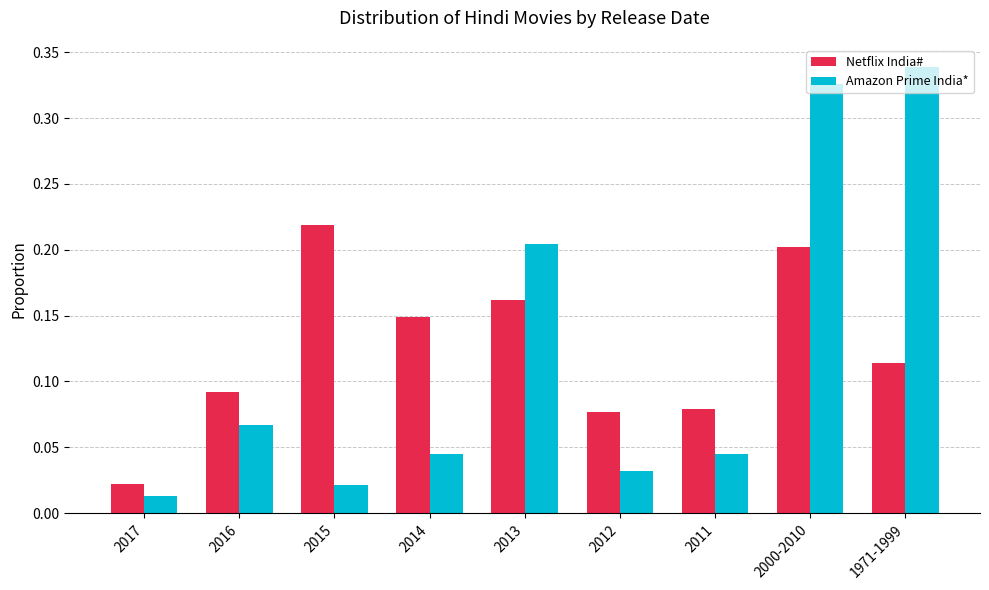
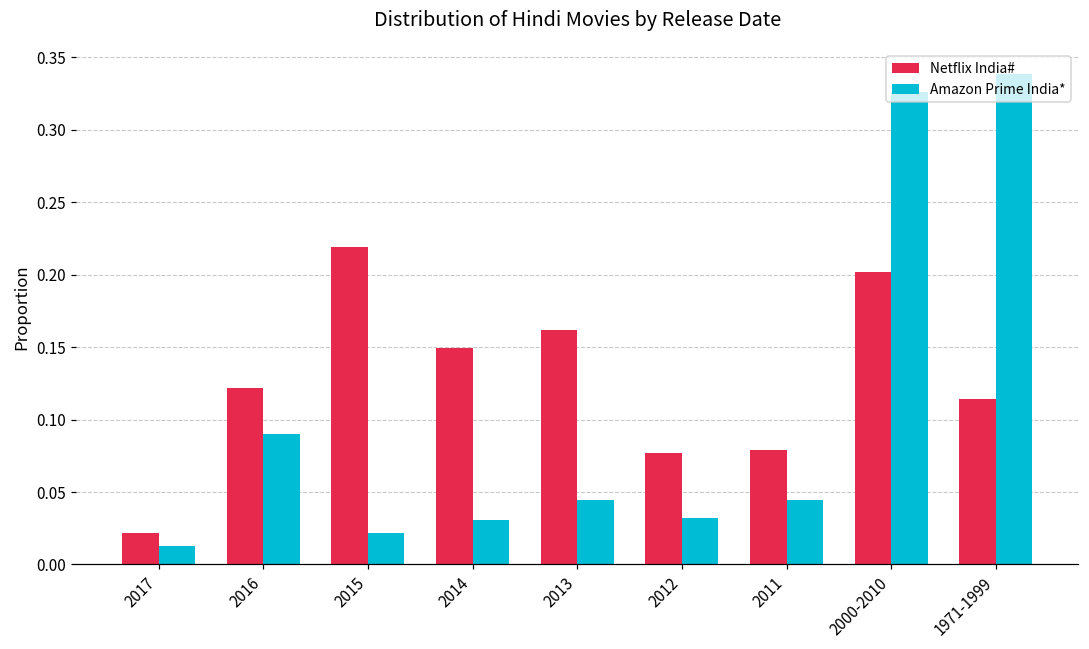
  {
    "Netflix India#": {
      "2017": 0.022,
-     "2016": 0.092,
+     "2016": 0.122,
      "2015": 0.219,
      "2014": 0.149,
      "2013": 0.162,
      "2012": 0.077,
      "2011": 0.079,
      "2000-2010": 0.202,
      "1971-1999": 0.114
    },
    "Amazon Prime India*": {
      "2017": 0.013,
-     "2016": 0.067,
+     "2016": 0.090,
      "2015": 0.022,
-     "2014": 0.045,
-     "2013": 0.204,
+     "2014": 0.031,
+     "2013": 0.045,
      "2012": 0.032,
      "2011": 0.045
    }
  }
